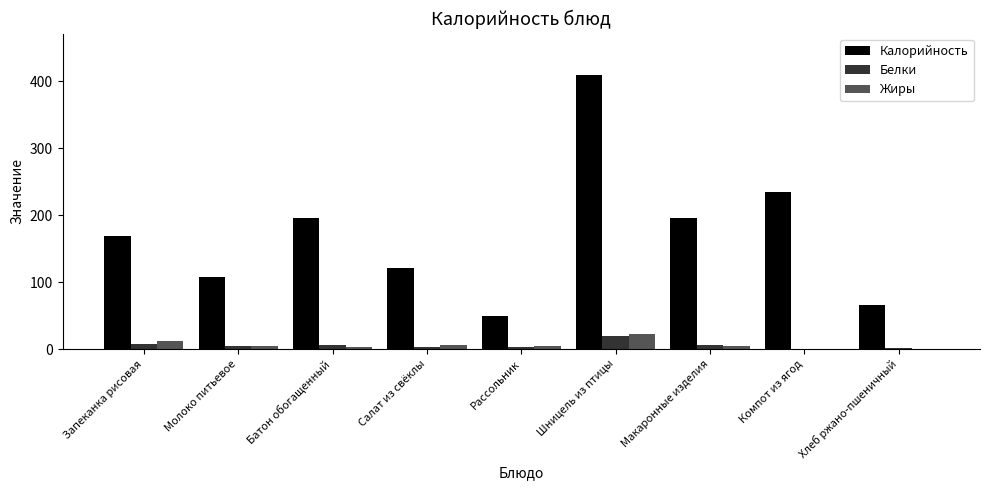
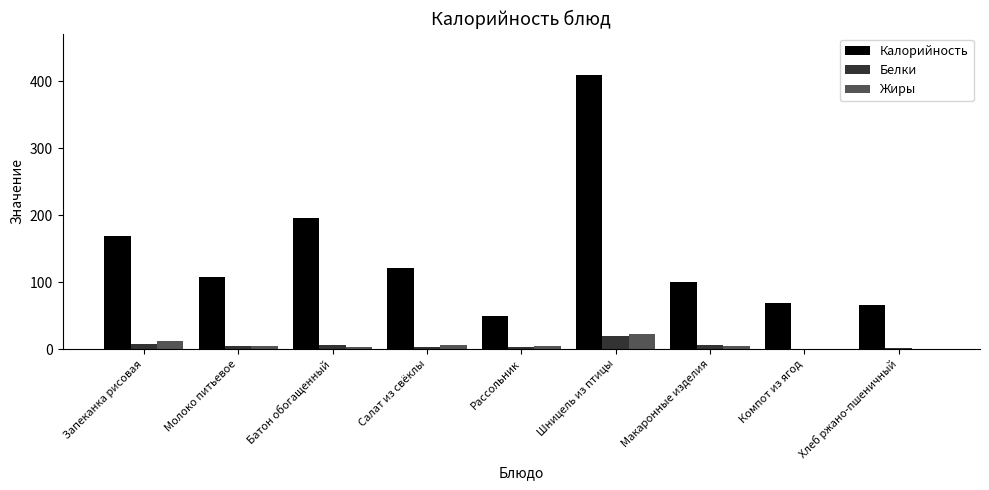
  {
    "Калорийность": {
      "Запеканка рисовая": 170,
      "Молоко питьевое": 110,
      "Батон обогащенный": 200,
      "Салат из свёклы": 120,
      "Рассольник": 50,
      "Шницель из птицы": 410,
-     "Макаронные изделия": 200,
-     "Компот из ягод": 230,
+     "Макаронные изделия": 100,
+     "Компот из ягод": 70,
      "Хлеб ржано-пшеничный": 70
    }
  }
